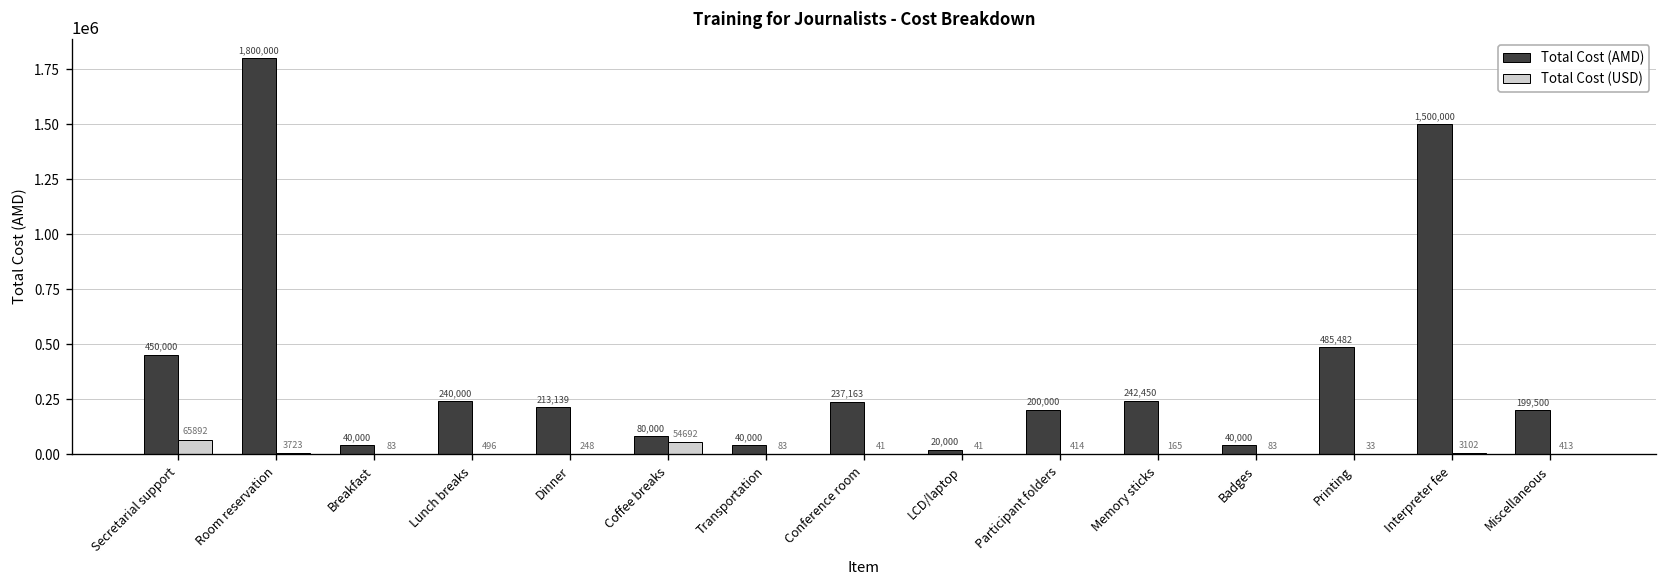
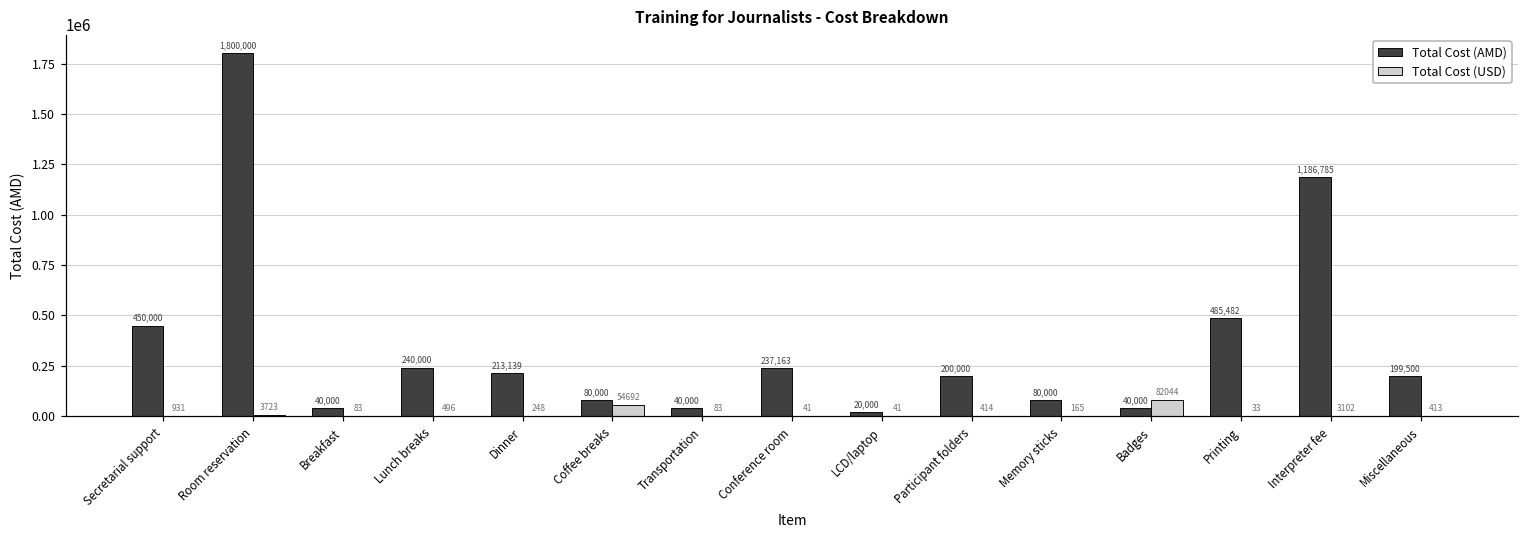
  {
    "Total Cost (AMD)": {
      "Secretarial support": "450,000",
      "Room reservation": "1,800,000",
      "Breakfast": "40,000",
      "Lunch breaks": "240,000",
      "Dinner": "213,139",
      "Coffee breaks": "80,000",
      "Transportation": "40,000",
      "Conference room": "237,163",
      "LCD/laptop": "20,000",
      "Participant folders": "200,000",
-     "Memory sticks": "242,450",
+     "Memory sticks": "80,000",
      "Badges": "40,000",
      "Printing": "485,482",
-     "Interpreter fee": "1,500,000",
+     "Interpreter fee": "1,186,785",
      "Miscellaneous": "199,500"
    },
    "Total Cost (USD)": {
-     "Secretarial support": "65892",
+     "Secretarial support": "931",
      "Room reservation": "3723",
      "Breakfast": "83",
      "Lunch breaks": "496",
      "Dinner": "248",
      "Coffee breaks": "54692",
      "Transportation": "83",
      "Conference room": "41",
      "LCD/laptop": "41",
      "Participant folders": "414",
      "Memory sticks": "165",
-     "Badges": "83",
+     "Badges": "82044",
      "Printing": "33",
      "Interpreter fee": "3102",
      "Miscellaneous": "413"
    }
  }
